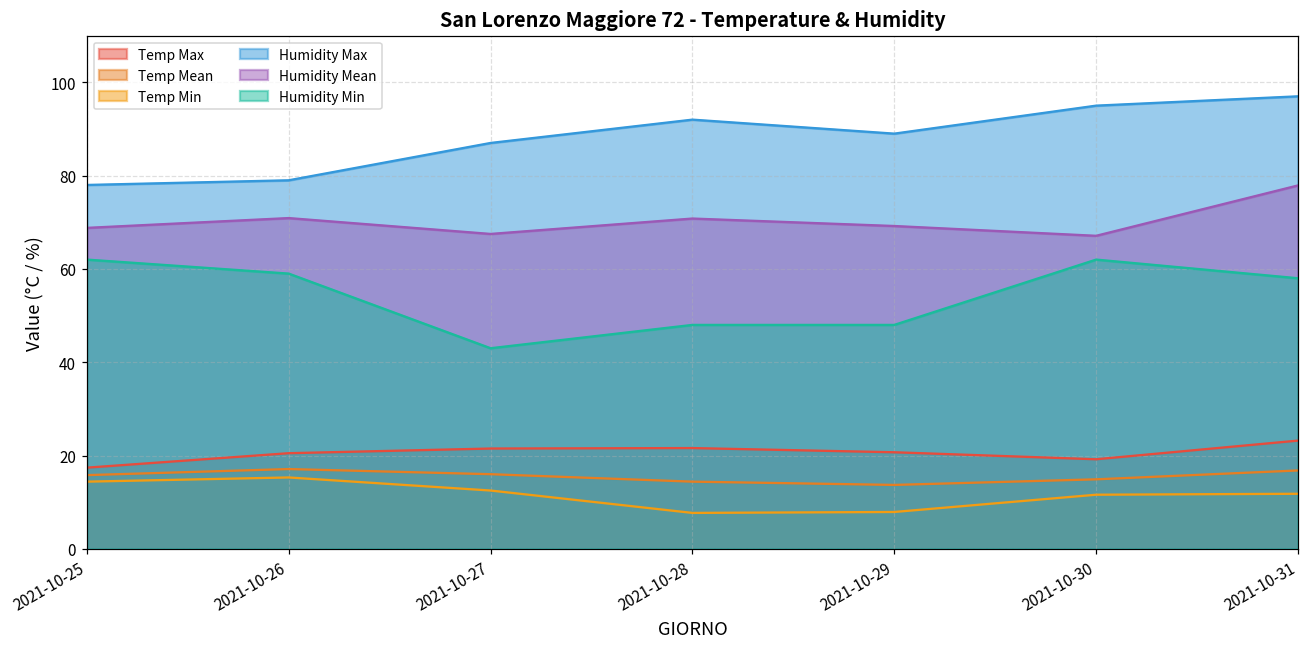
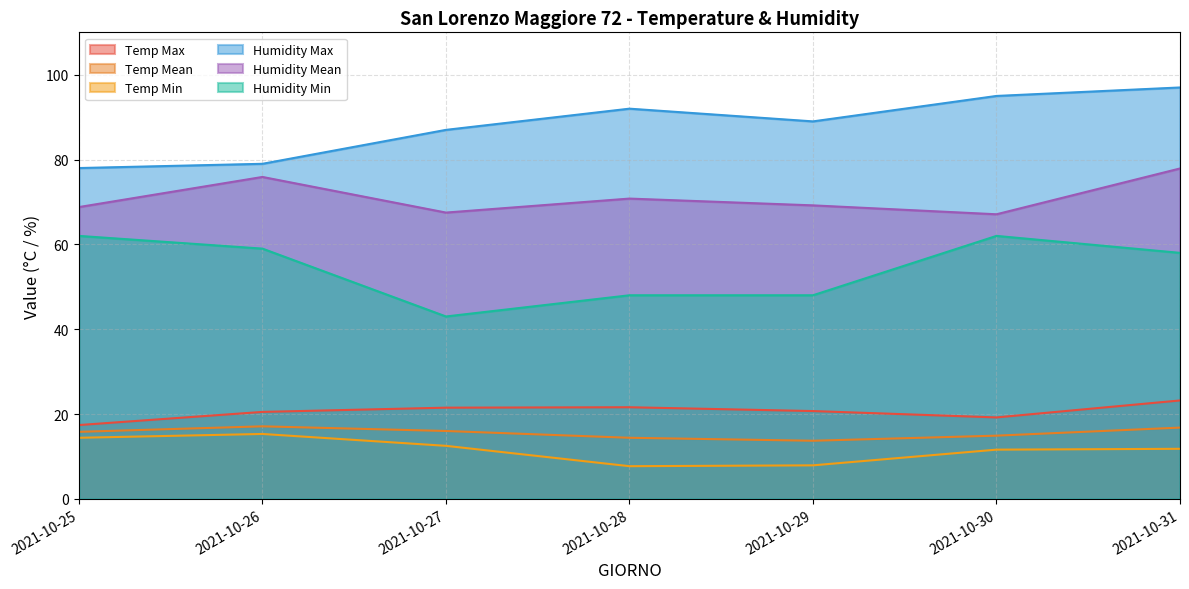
  {
    "Humidity Mean": {
      "2021-10-25": 69,
-     "2021-10-26": 71,
+     "2021-10-26": 76,
      "2021-10-27": 68,
      "2021-10-28": 71,
      "2021-10-29": 69,
      "2021-10-30": 67,
      "2021-10-31": 78
    }
  }
